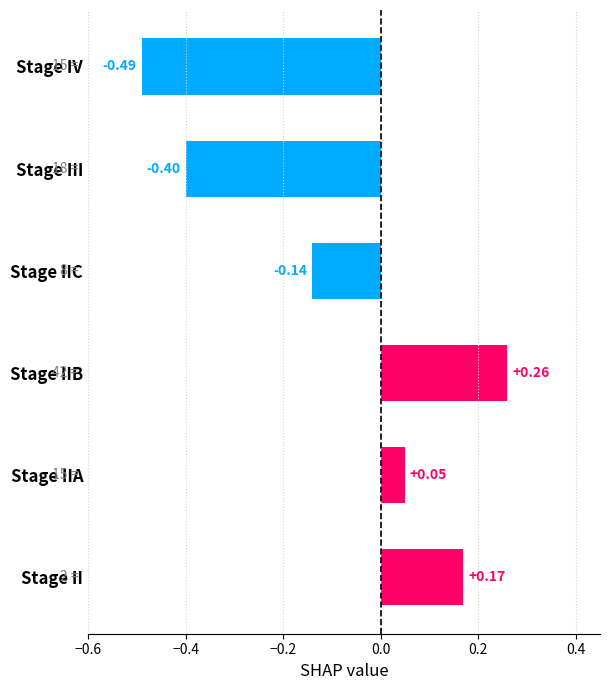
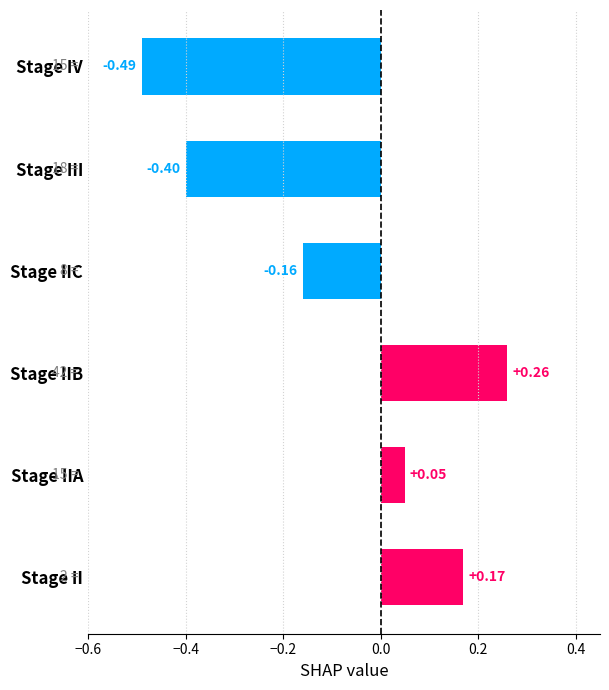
  {
    "Stage IV": "-0.49",
    "Stage III": "-0.40",
-   "Stage IIC": "-0.14",
+   "Stage IIC": "-0.16",
    "Stage IIB": "+0.26",
    "Stage IIA": "+0.05",
    "Stage II": "+0.17"
  }
